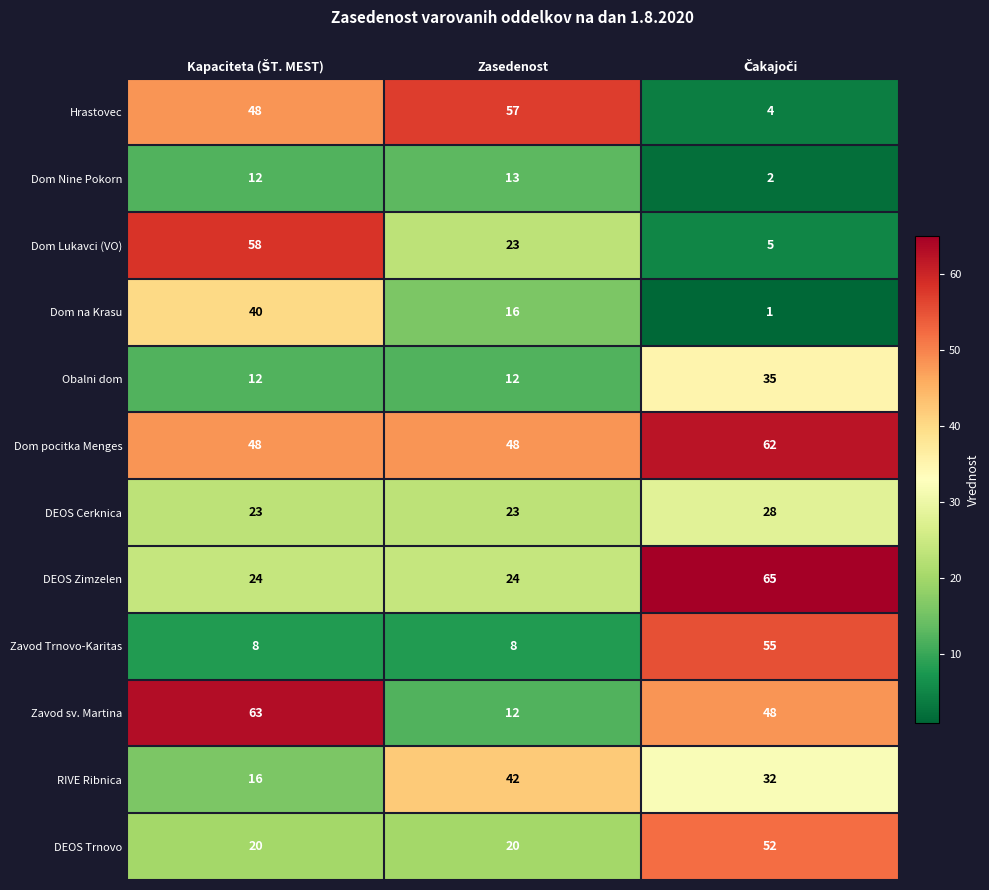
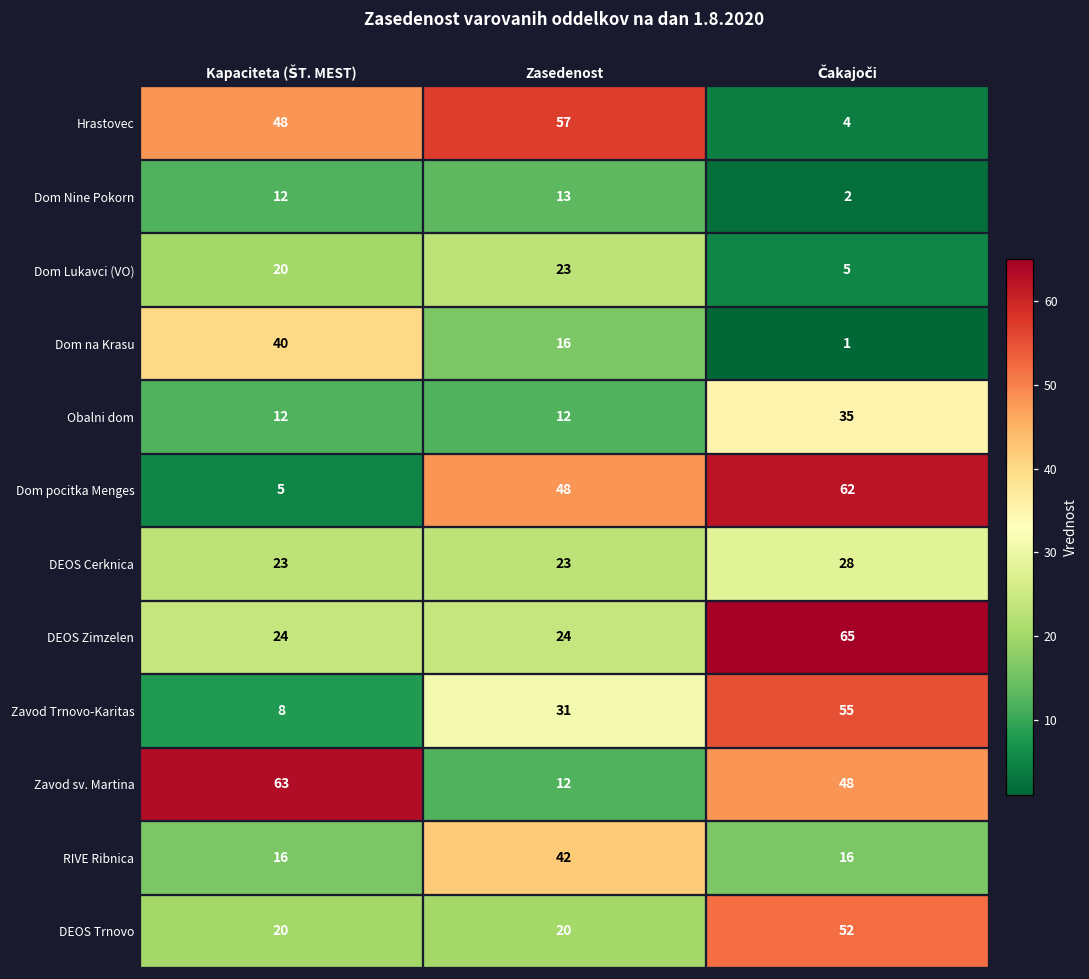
  {
    "Hrastovec": {
      "Kapaciteta (ŠT. MEST)": 48,
      "Zasedenost": 57,
      "Čakajoči": 4
    },
    "Dom Nine Pokorn": {
      "Kapaciteta (ŠT. MEST)": 12,
      "Zasedenost": 13,
      "Čakajoči": 2
    },
    "Dom Lukavci (VO)": {
-     "Kapaciteta (ŠT. MEST)": 58,
+     "Kapaciteta (ŠT. MEST)": 20,
      "Zasedenost": 23,
      "Čakajoči": 5
    },
    "Dom na Krasu": {
      "Kapaciteta (ŠT. MEST)": 40,
      "Zasedenost": 16,
      "Čakajoči": 1
    },
    "Obalni dom": {
      "Kapaciteta (ŠT. MEST)": 12,
      "Zasedenost": 12,
      "Čakajoči": 35
    },
    "Dom pocitka Menges": {
-     "Kapaciteta (ŠT. MEST)": 48,
+     "Kapaciteta (ŠT. MEST)": 5,
      "Zasedenost": 48,
      "Čakajoči": 62
    },
    "DEOS Cerknica": {
      "Kapaciteta (ŠT. MEST)": 23,
      "Zasedenost": 23,
      "Čakajoči": 28
    },
    "DEOS Zimzelen": {
      "Kapaciteta (ŠT. MEST)": 24,
      "Zasedenost": 24,
      "Čakajoči": 65
    },
    "Zavod Trnovo-Karitas": {
      "Kapaciteta (ŠT. MEST)": 8,
-     "Zasedenost": 8,
+     "Zasedenost": 31,
      "Čakajoči": 55
    },
    "Zavod sv. Martina": {
      "Kapaciteta (ŠT. MEST)": 63,
      "Zasedenost": 12,
      "Čakajoči": 48
    },
    "RIVE Ribnica": {
      "Kapaciteta (ŠT. MEST)": 16,
      "Zasedenost": 42,
-     "Čakajoči": 32
+     "Čakajoči": 16
    },
    "DEOS Trnovo": {
      "Kapaciteta (ŠT. MEST)": 20,
      "Zasedenost": 20,
      "Čakajoči": 52
    }
  }
